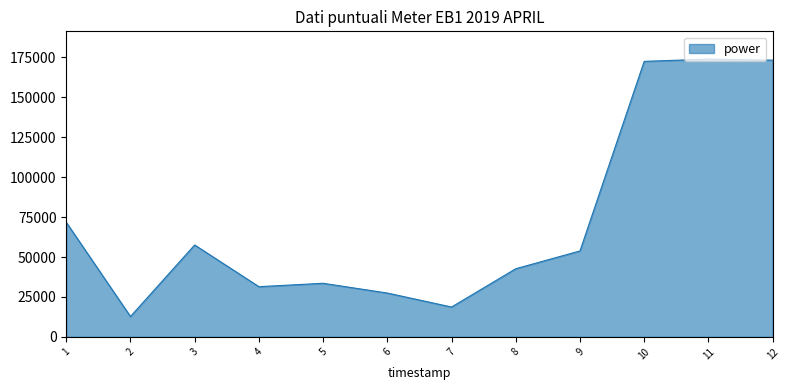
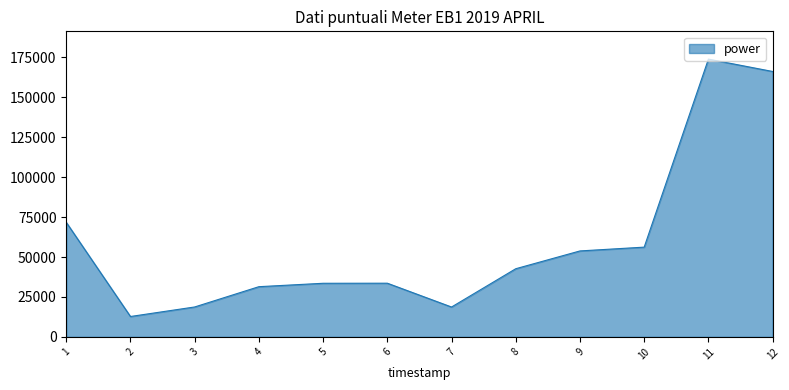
  {
    "1": 72000,
    "2": 13000,
-   "3": 58000,
+   "3": 19000,
    "4": 31000,
    "5": 34000,
-   "6": 27000,
+   "6": 34000,
    "7": 19000,
    "8": 43000,
    "9": 54000,
-   "10": 172000,
-   "12": 173000
+   "10": 56000,
+   "12": 166000
  }
